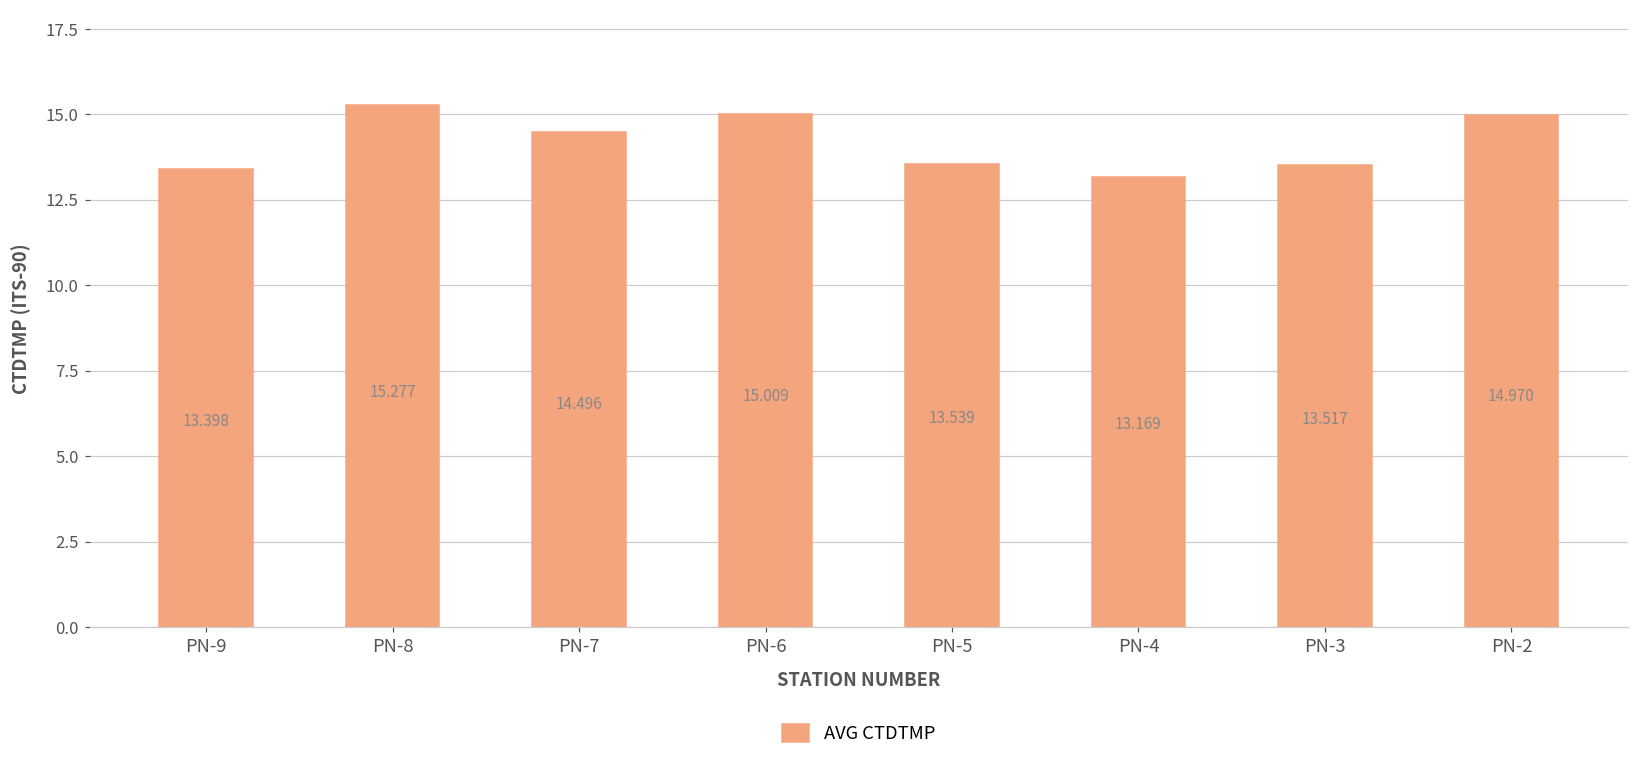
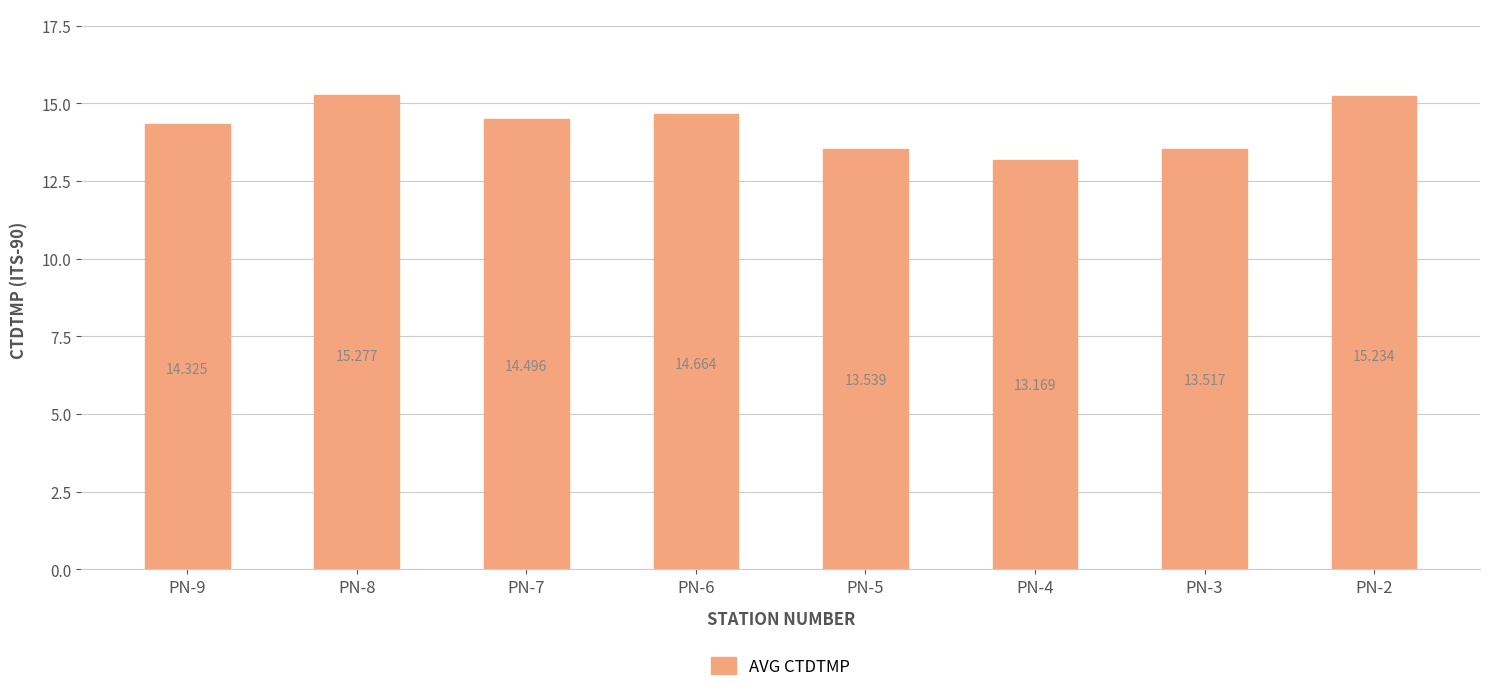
  {
-   "PN-9": 13.398,
+   "PN-9": 14.325,
    "PN-8": 15.277,
    "PN-7": 14.496,
-   "PN-6": 15.009,
+   "PN-6": 14.664,
    "PN-5": 13.539,
    "PN-4": 13.169,
    "PN-3": 13.517,
-   "PN-2": 14.970
+   "PN-2": 15.234
  }
